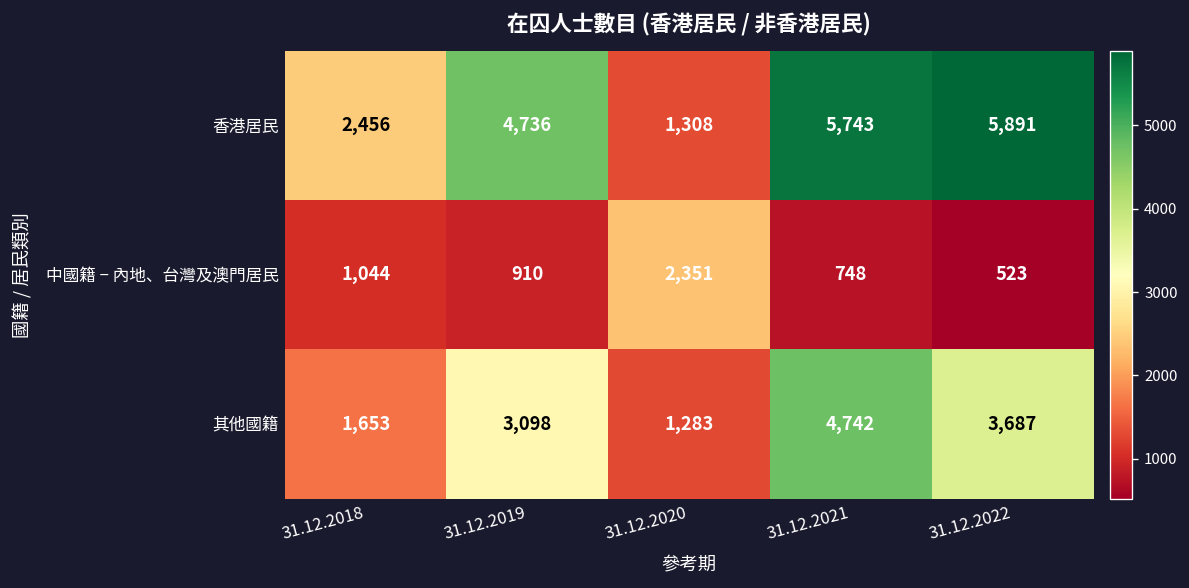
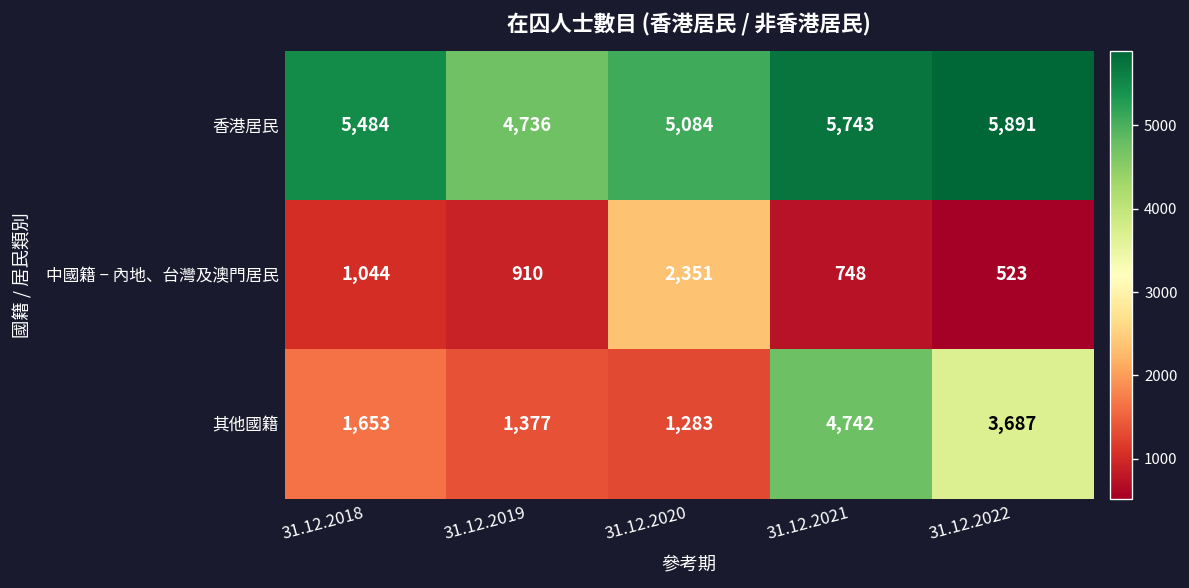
  {
    "香港居民": {
-     "31.12.2018": "2,456",
+     "31.12.2018": "5,484",
      "31.12.2019": "4,736",
-     "31.12.2020": "1,308",
+     "31.12.2020": "5,084",
      "31.12.2021": "5,743",
      "31.12.2022": "5,891"
    },
    "中國籍 − 內地、台灣及澳門居民": {
      "31.12.2018": "1,044",
      "31.12.2019": "910",
      "31.12.2020": "2,351",
      "31.12.2021": "748",
      "31.12.2022": "523"
    },
    "其他國籍": {
      "31.12.2018": "1,653",
-     "31.12.2019": "3,098",
+     "31.12.2019": "1,377",
      "31.12.2020": "1,283",
      "31.12.2021": "4,742",
      "31.12.2022": "3,687"
    }
  }
